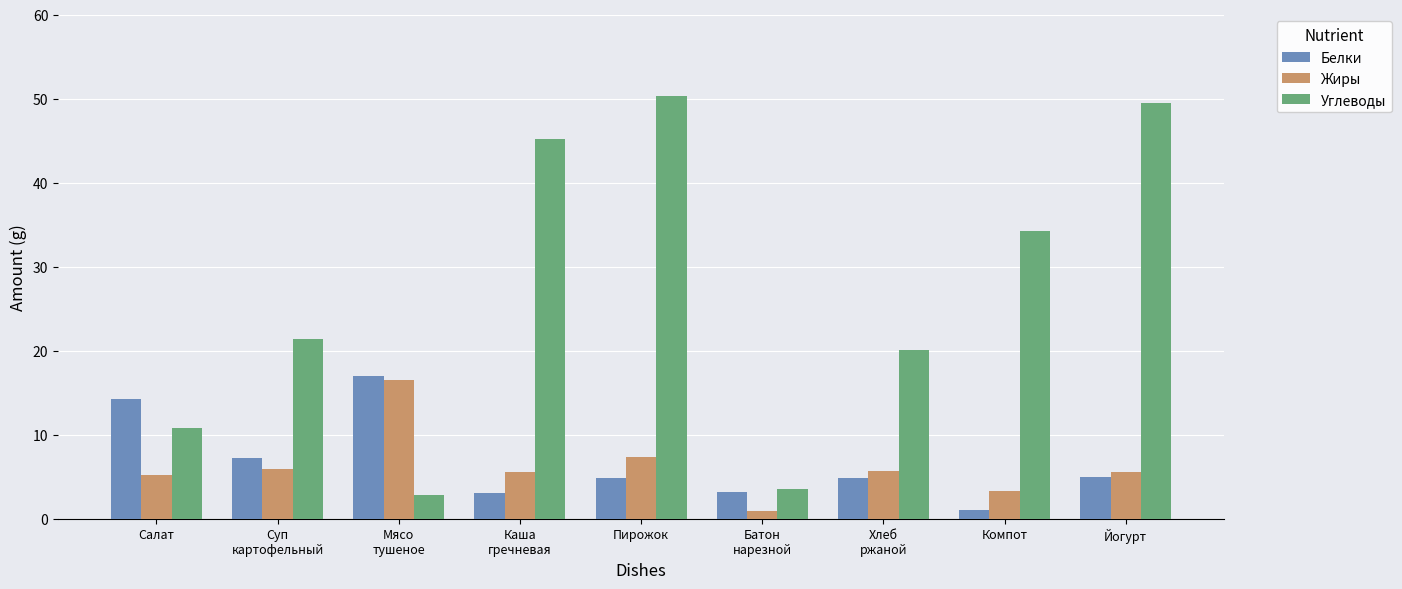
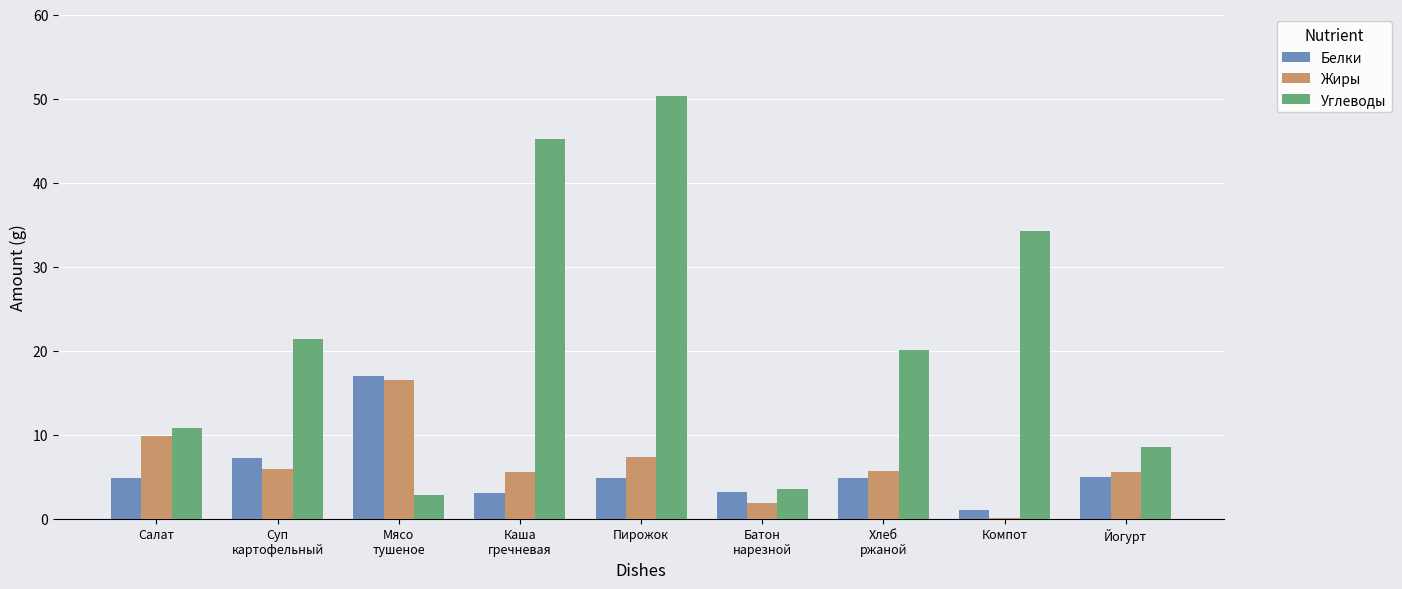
  {
    "Белки": {
-     "Салат": 14,
+     "Салат": 5,
      "Суп картофельный": 7,
      "Мясо тушеное": 17,
      "Каша гречневая": 3,
      "Пирожок": 5,
      "Батон нарезной": 3,
      "Хлеб ржаной": 5,
      "Компот": 1,
      "Йогурт": 5
    },
    "Жиры": {
-     "Салат": 5,
+     "Салат": 10,
      "Суп картофельный": 6,
      "Мясо тушеное": 17,
      "Каша гречневая": 6,
      "Пирожок": 7,
-     "Батон нарезной": 1,
+     "Батон нарезной": 2,
      "Хлеб ржаной": 6,
-     "Компот": 3,
+     "Компот": 0,
      "Йогурт": 6
    },
    "Углеводы": {
      "Салат": 11,
      "Суп картофельный": 21,
      "Мясо тушеное": 3,
      "Каша гречневая": 45,
      "Пирожок": 50,
      "Батон нарезной": 4,
      "Хлеб ржаной": 20,
      "Компот": 34,
-     "Йогурт": 50
+     "Йогурт": 9
    }
  }
